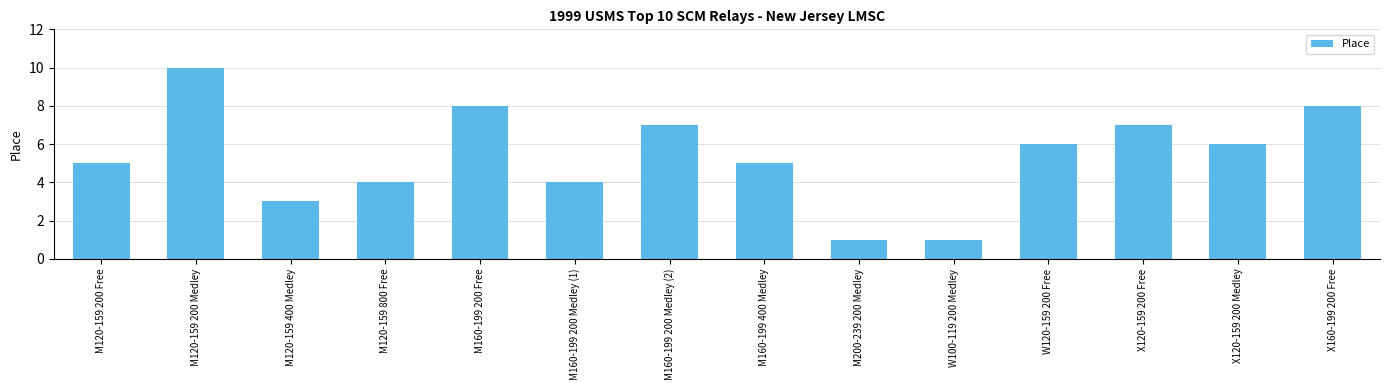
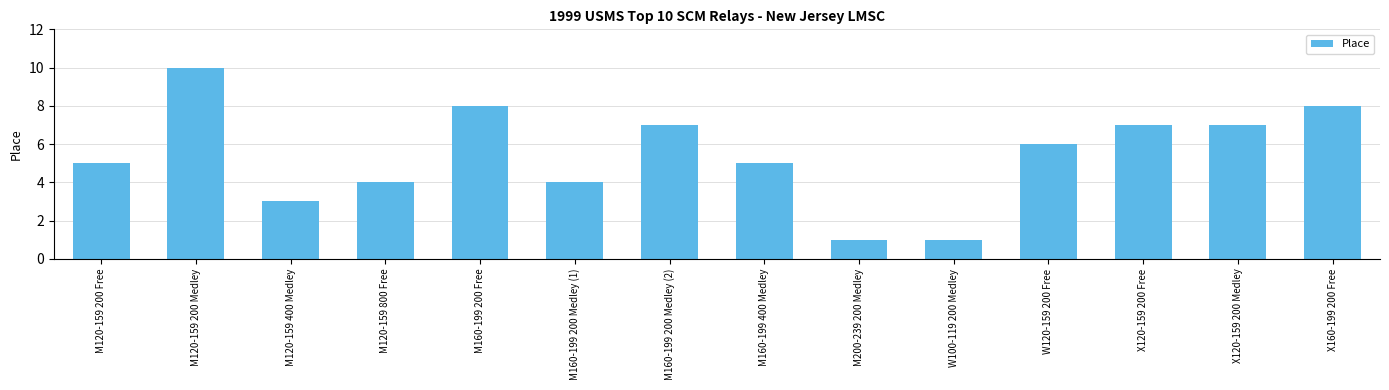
  {
    "M120-159 200 Free": 5,
    "M120-159 200 Medley": 10,
    "M120-159 400 Medley": 3,
    "M120-159 800 Free": 4,
    "M160-199 200 Free": 8,
    "M160-199 200 Medley (1)": 4,
    "M160-199 200 Medley (2)": 7,
    "M160-199 400 Medley": 5,
    "M200-239 200 Medley": 1,
    "W100-119 200 Medley": 1,
    "W120-159 200 Free": 6,
    "X120-159 200 Free": 7,
-   "X120-159 200 Medley": 6,
+   "X120-159 200 Medley": 7,
    "X160-199 200 Free": 8
  }
